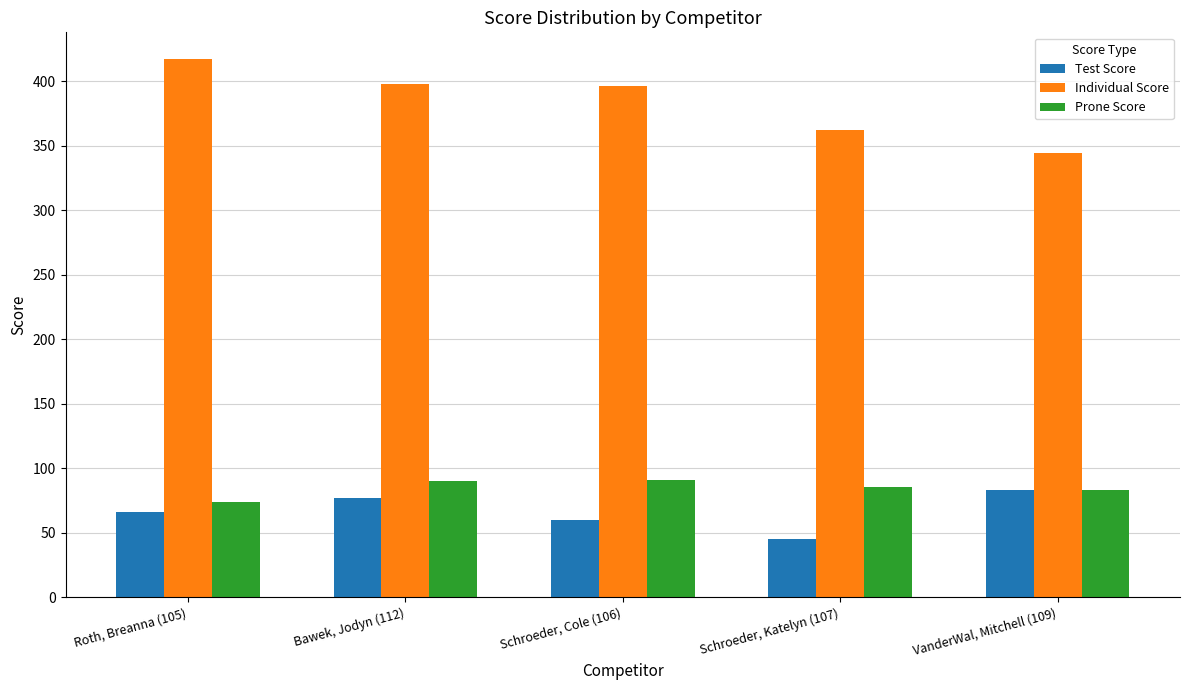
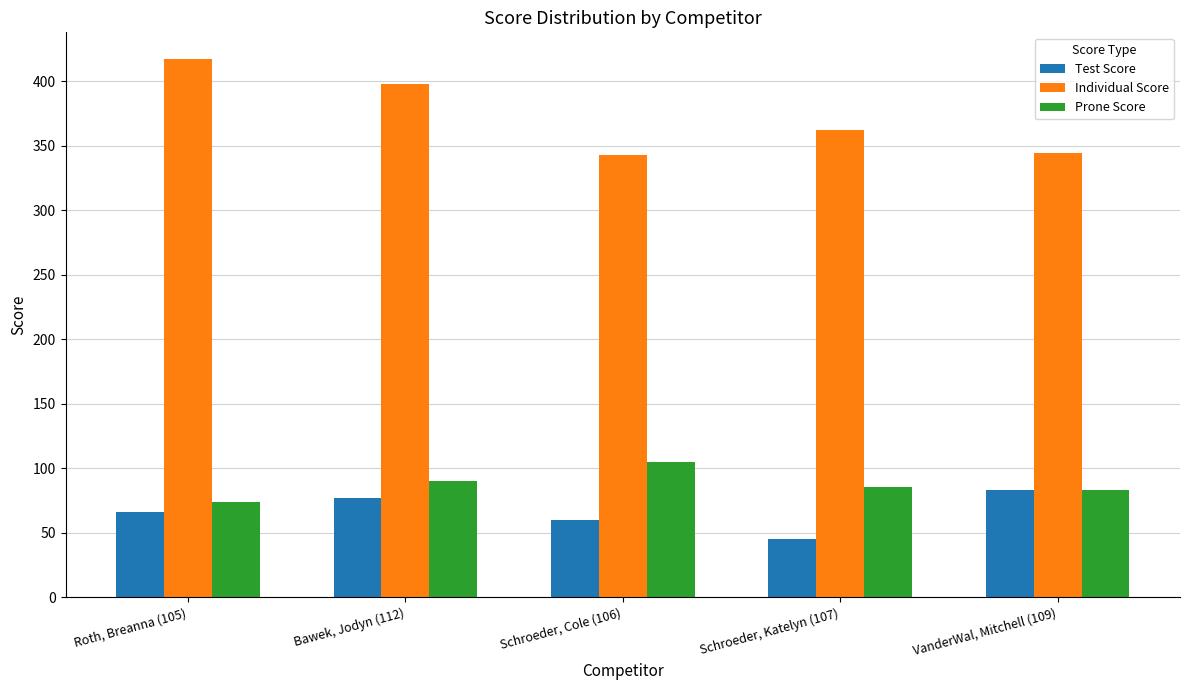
  {
    "Test Score": {
      "Roth, Breanna (105)": 66,
      "Bawek, Jodyn (112)": 77,
      "Schroeder, Cole (106)": 60,
      "Schroeder, Katelyn (107)": 45,
      "VanderWal, Mitchell (109)": 83
    },
    "Individual Score": {
      "Roth, Breanna (105)": 417,
      "Bawek, Jodyn (112)": 398,
-     "Schroeder, Cole (106)": 396,
+     "Schroeder, Cole (106)": 343,
      "Schroeder, Katelyn (107)": 362,
      "VanderWal, Mitchell (109)": 344
    },
    "Prone Score": {
      "Roth, Breanna (105)": 74,
      "Bawek, Jodyn (112)": 90,
-     "Schroeder, Cole (106)": 91,
+     "Schroeder, Cole (106)": 105,
      "Schroeder, Katelyn (107)": 85,
      "VanderWal, Mitchell (109)": 83
    }
  }
